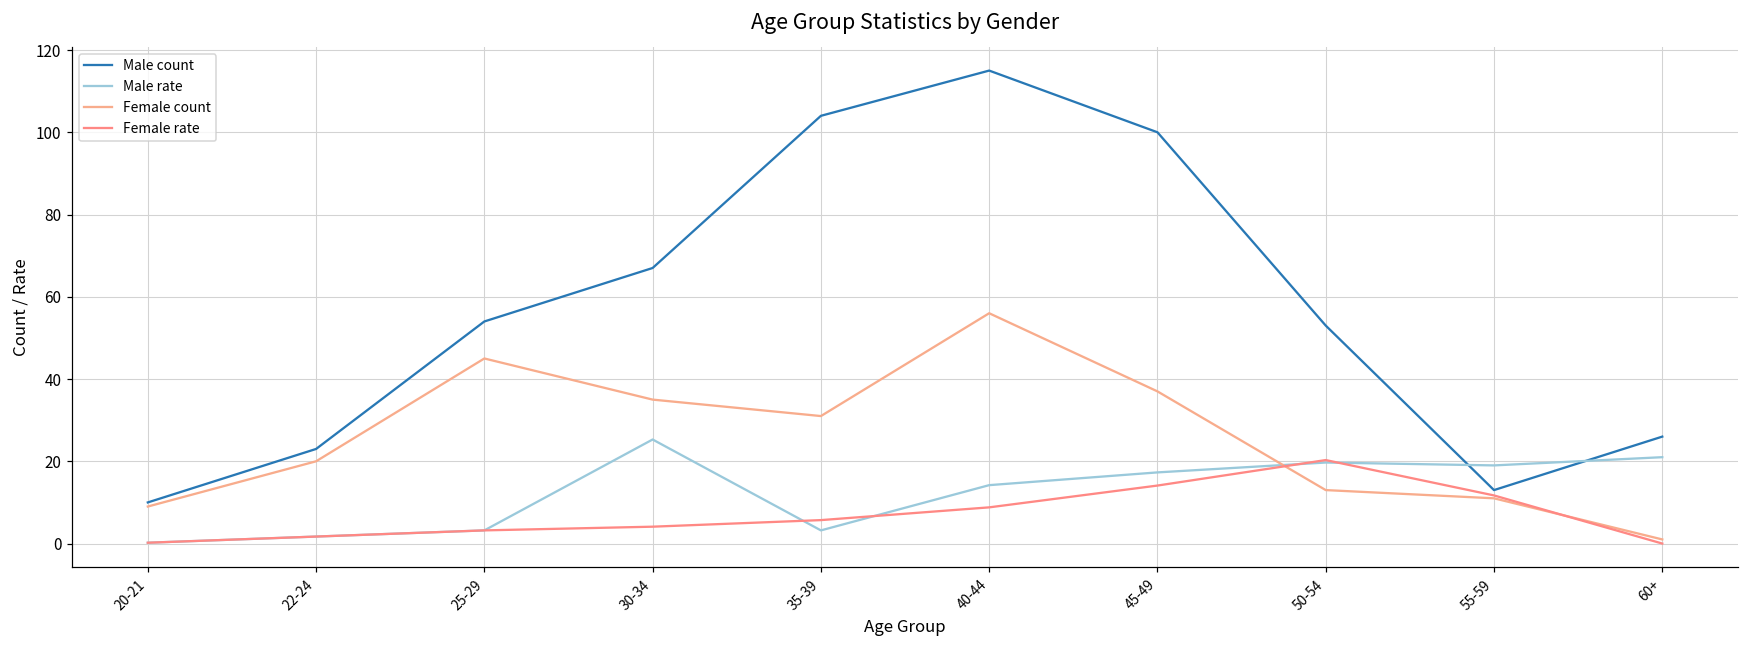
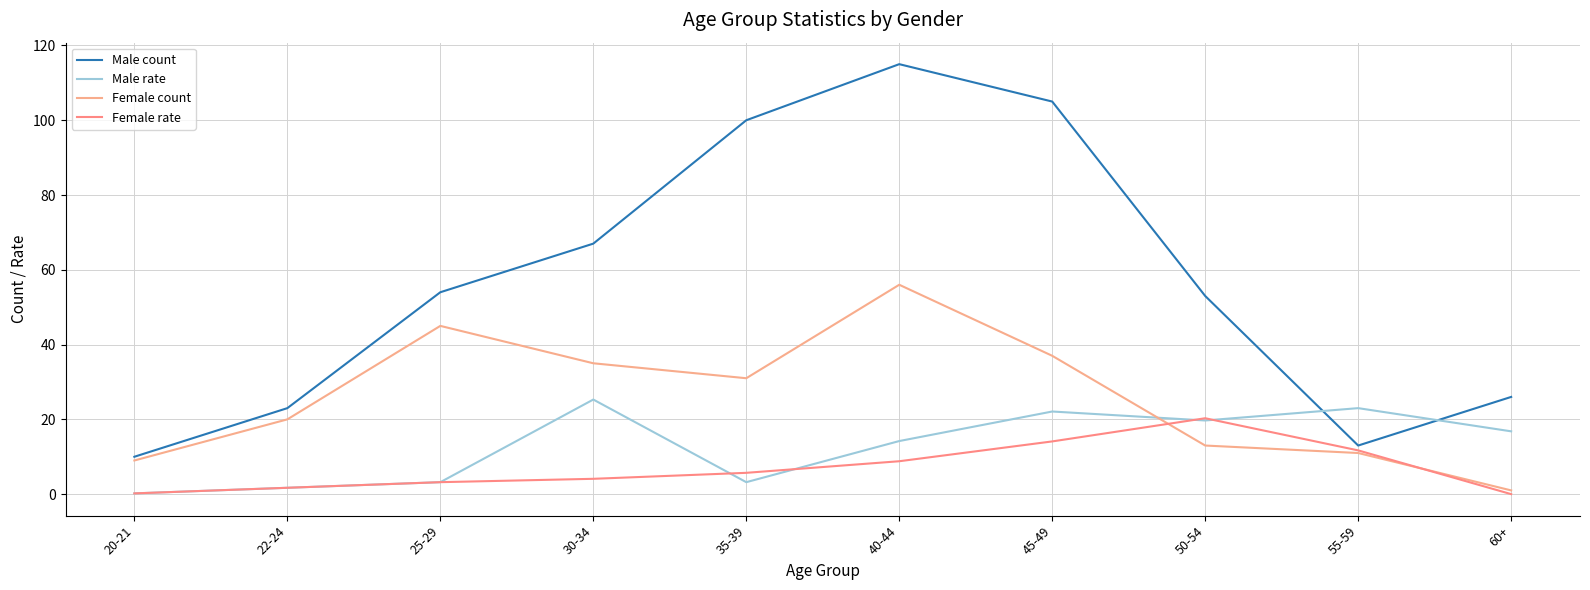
  {
    "Male count": {
      "20-21": 10,
      "22-24": 23,
      "25-29": 54,
      "30-34": 67,
-     "35-39": 104,
+     "35-39": 100,
      "40-44": 115,
-     "45-49": 100,
+     "45-49": 105,
      "50-54": 53,
      "55-59": 13,
      "60+": 26
    },
    "Male rate": {
      "30-34": 25,
      "35-39": 3,
      "40-44": 14,
-     "45-49": 17,
-     "55-59": 19,
-     "60+": 21
+     "45-49": 22,
+     "55-59": 23,
+     "60+": 17
    }
  }
